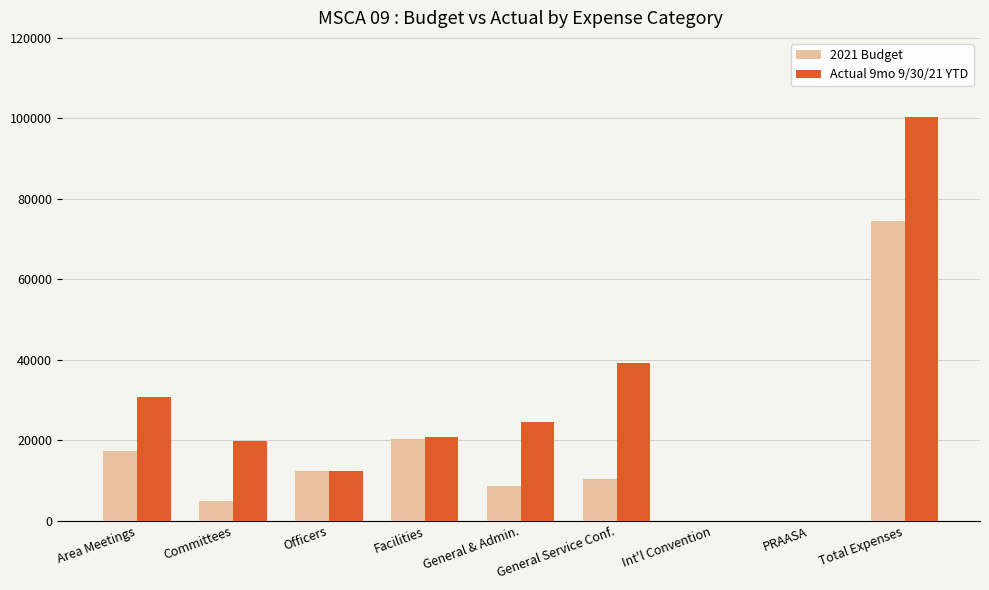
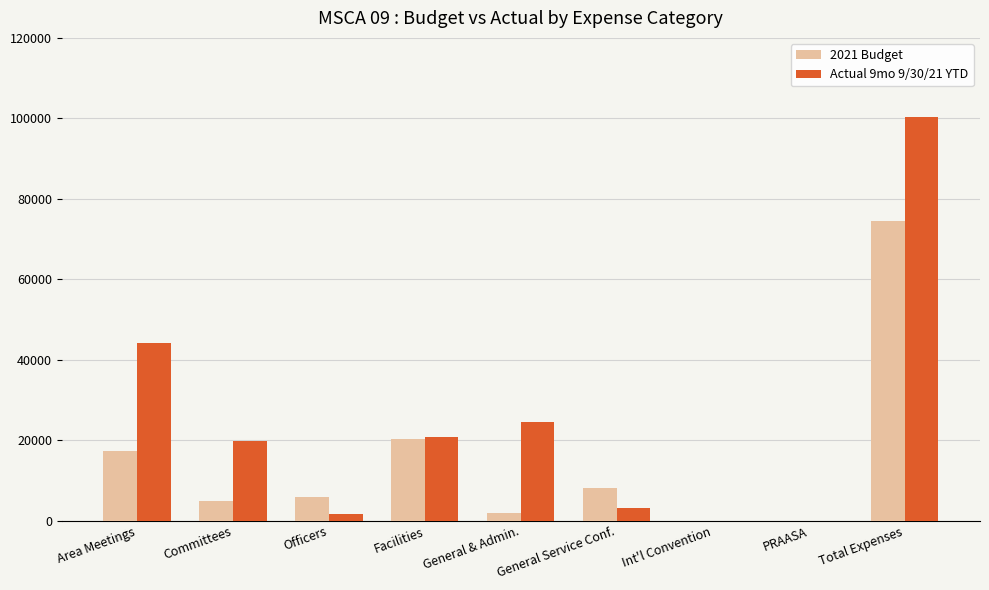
  {
    "2021 Budget": {
      "Area Meetings": 17000,
      "Committees": 5000,
-     "Officers": 12000,
+     "Officers": 6000,
      "Facilities": 20000,
-     "General & Admin.": 9000,
-     "General Service Conf.": 10000,
+     "General & Admin.": 2000,
+     "General Service Conf.": 8000,
      "Int'l Convention": 0,
      "PRAASA": 0,
      "Total Expenses": 74000
    },
    "Actual 9mo 9/30/21 YTD": {
-     "Area Meetings": 31000,
+     "Area Meetings": 44000,
      "Committees": 20000,
-     "Officers": 12000,
+     "Officers": 2000,
      "Facilities": 21000,
      "General & Admin.": 24000,
-     "General Service Conf.": 39000,
+     "General Service Conf.": 3000,
      "Int'l Convention": 0,
      "PRAASA": 0,
      "Total Expenses": 100000
    }
  }
